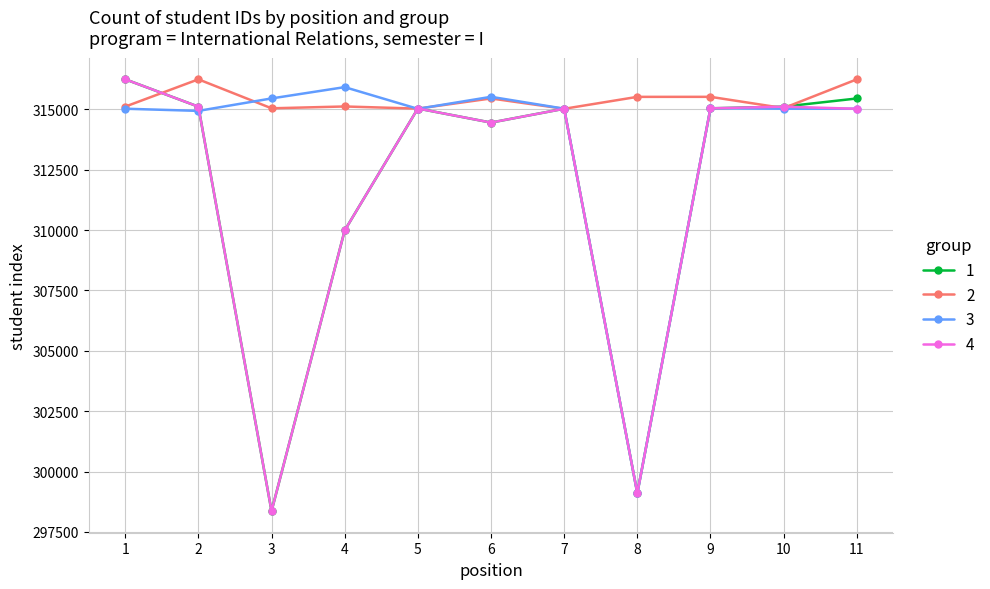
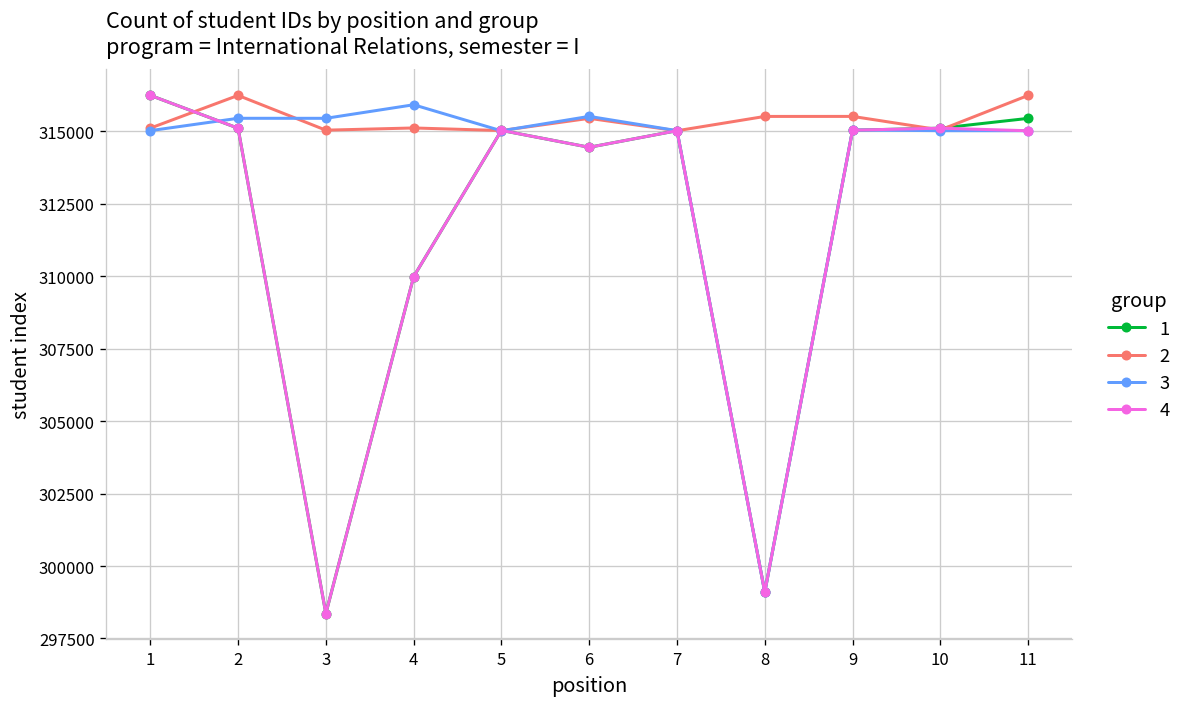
  {
    "1": {
      "11": 315400
    },
    "2": {
      "2": 316200,
      "3": 315000,
      "4": 315100,
      "8": 315500,
      "9": 315500,
      "11": 316200
    },
    "3": {
-     "2": 314900,
+     "2": 315500,
      "3": 315400,
      "4": 315900
    }
  }
